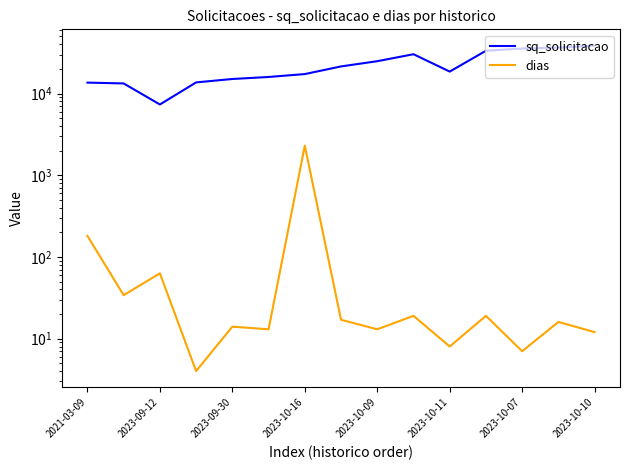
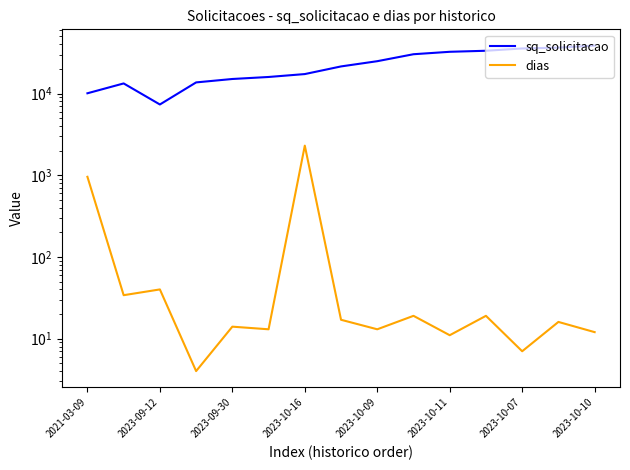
  {
    "sq_solicitacao": {
-     "2021-03-09": 14000,
+     "2021-03-09": 10000,
      "2023-09-12": 7000,
      "2023-09-30": 15000,
      "2023-10-16": 17000,
-     "2023-10-11": 19000
+     "2023-10-11": 32000
    },
    "dias": {
-     "2021-03-09": 180,
-     "2023-09-12": 60,
+     "2021-03-09": 1000,
+     "2023-09-12": 40,
      "2023-09-30": 14,
      "2023-10-16": 2300,
-     "2023-10-11": 8,
+     "2023-10-11": 11,
      "2023-10-07": 7,
      "2023-10-10": 12
    }
  }
